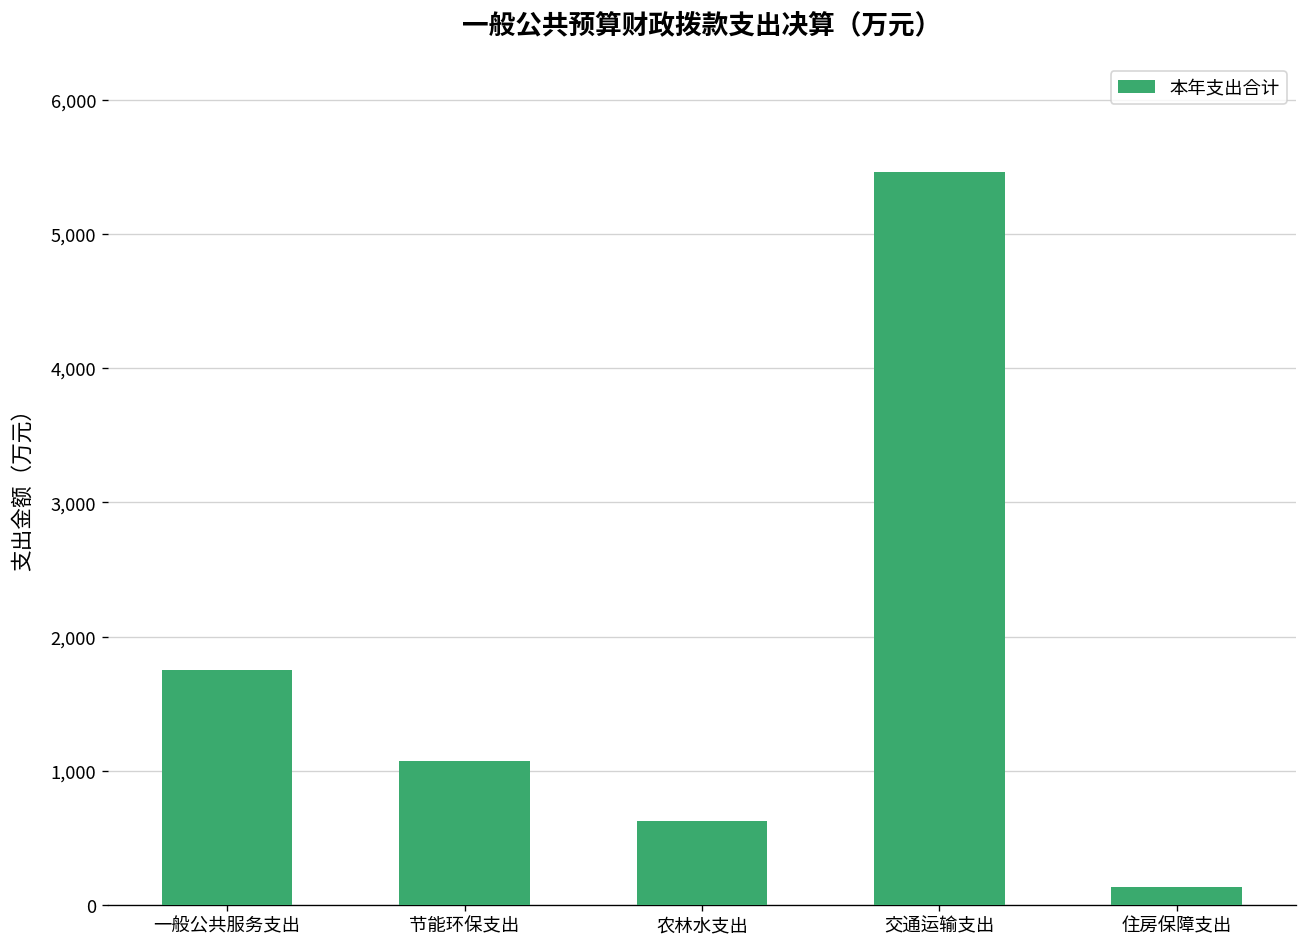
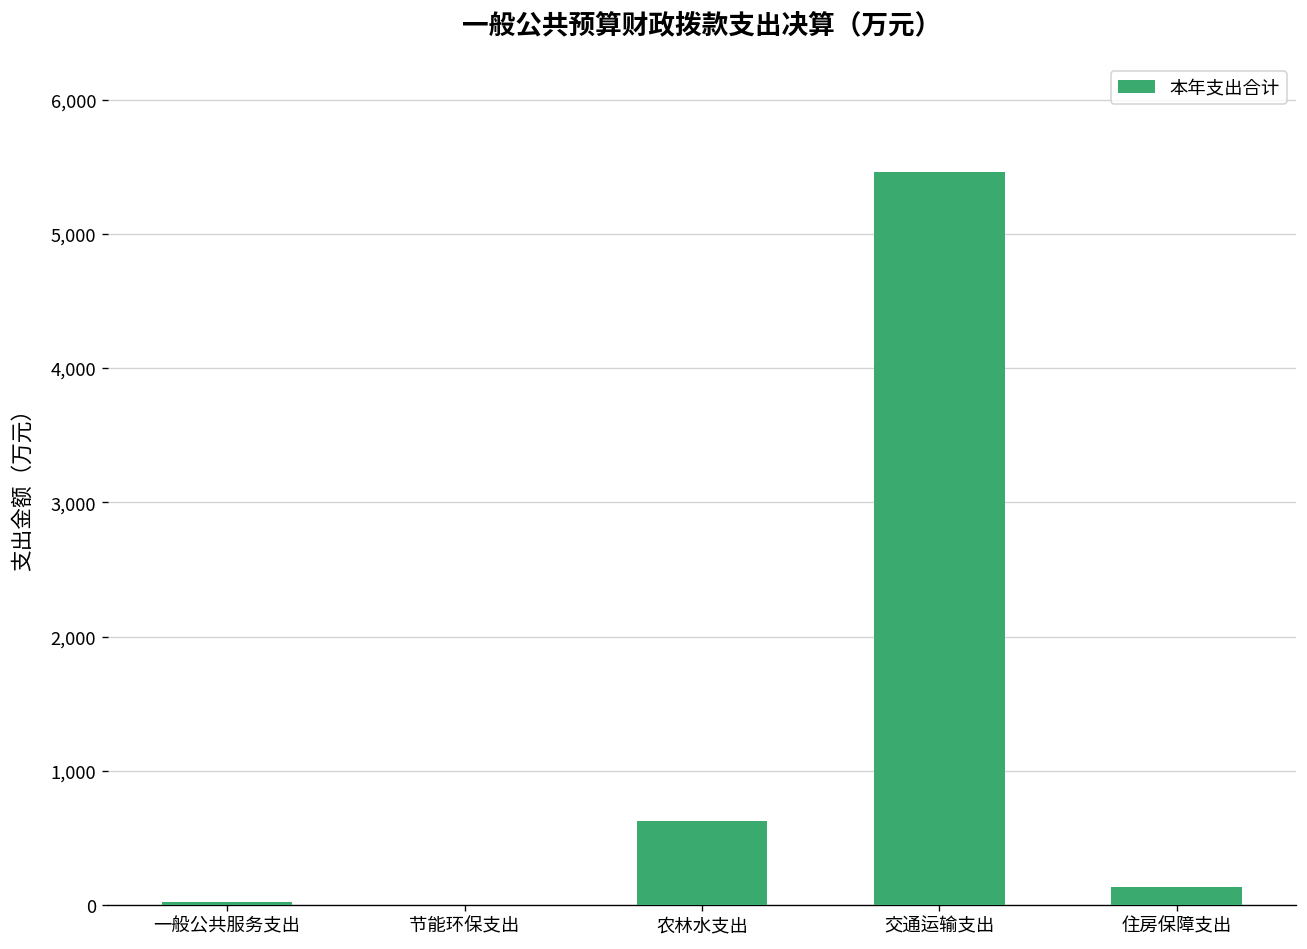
  {
-   "一般公共服务支出": "1,750",
-   "节能环保支出": "1,070",
+   "一般公共服务支出": "20",
+   "节能环保支出": "0",
    "农林水支出": "630",
    "交通运输支出": "5,460",
    "住房保障支出": "130"
  }
